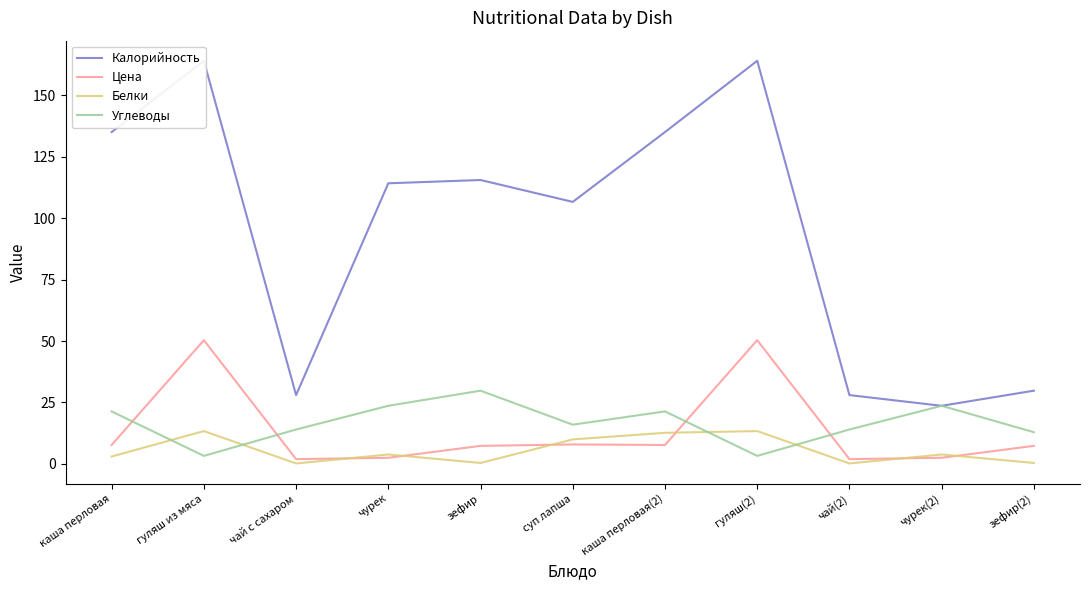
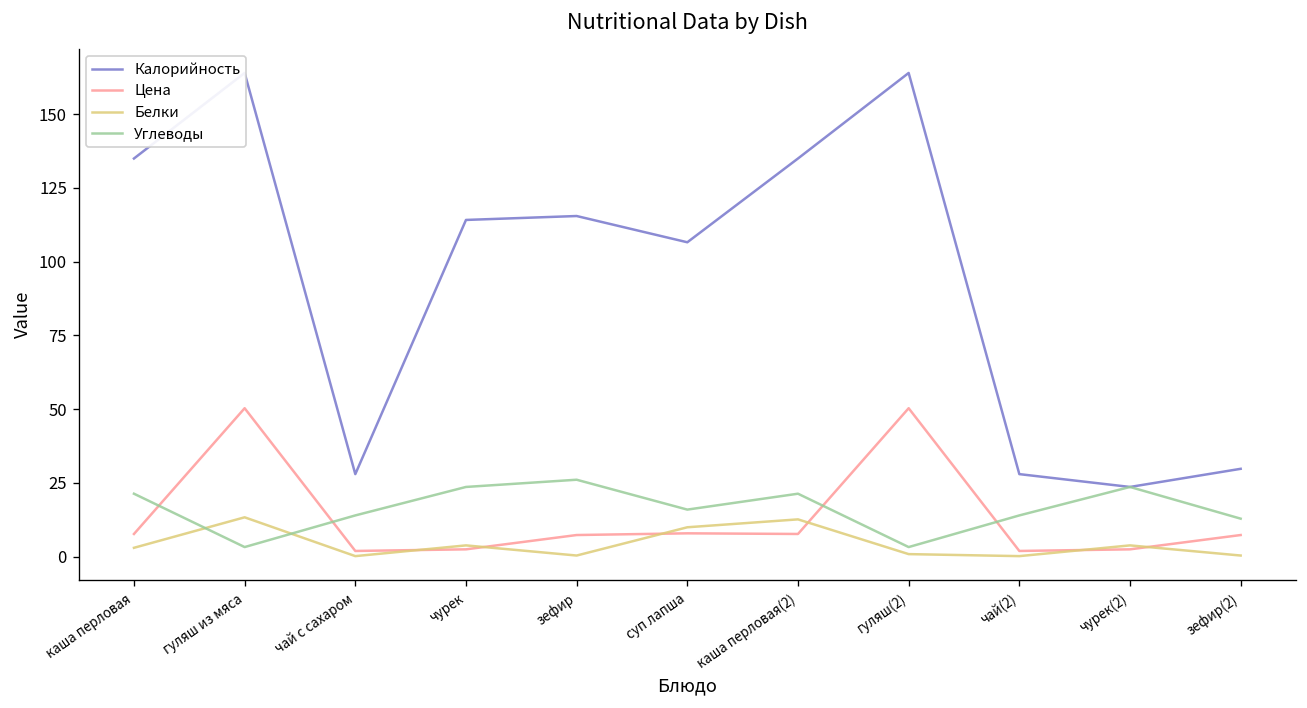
  {
    "Калорийность": {
      "каша перловая": 135,
      "чай с сахаром": 28,
      "чурек": 114,
      "зефир": 116,
      "суп лапша": 107,
      "каша перловая(2)": 135,
      "гуляш(2)": 164,
      "чай(2)": 28,
      "зефир(2)": 30
    },
    "Цена": {
      "каша перловая": 8,
      "гуляш из мяса": 50,
      "чай с сахаром": 2,
      "чурек": 3,
      "зефир": 7,
      "суп лапша": 8,
      "каша перловая(2)": 8,
      "гуляш(2)": 50,
      "чай(2)": 2,
      "чурек(2)": 3,
      "зефир(2)": 7
    },
    "Белки": {
      "каша перловая": 3,
      "гуляш из мяса": 13,
      "чай с сахаром": 0,
      "чурек": 4,
      "зефир": 0,
      "суп лапша": 10,
      "каша перловая(2)": 13,
-     "гуляш(2)": 13,
+     "гуляш(2)": 1,
      "чай(2)": 0,
      "чурек(2)": 4,
      "зефир(2)": 0
    },
    "Углеводы": {
      "каша перловая": 21,
      "гуляш из мяса": 3,
      "чай с сахаром": 14,
      "чурек": 24,
-     "зефир": 30,
+     "зефир": 26,
      "суп лапша": 16,
      "каша перловая(2)": 21,
      "гуляш(2)": 3,
      "чай(2)": 14,
      "зефир(2)": 13
    }
  }
